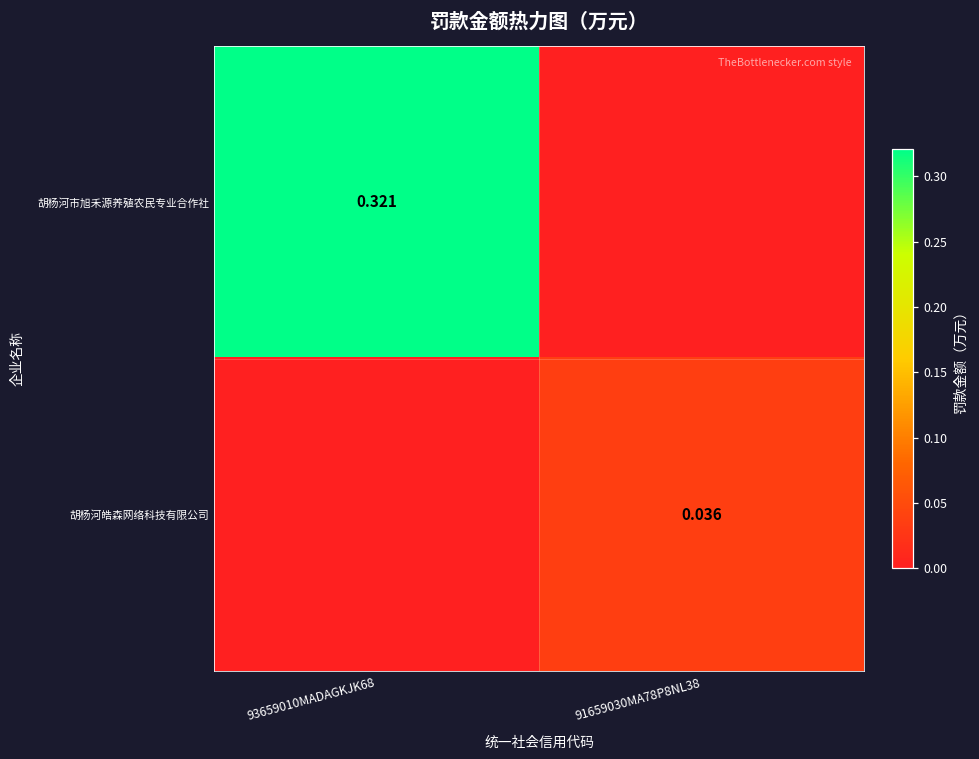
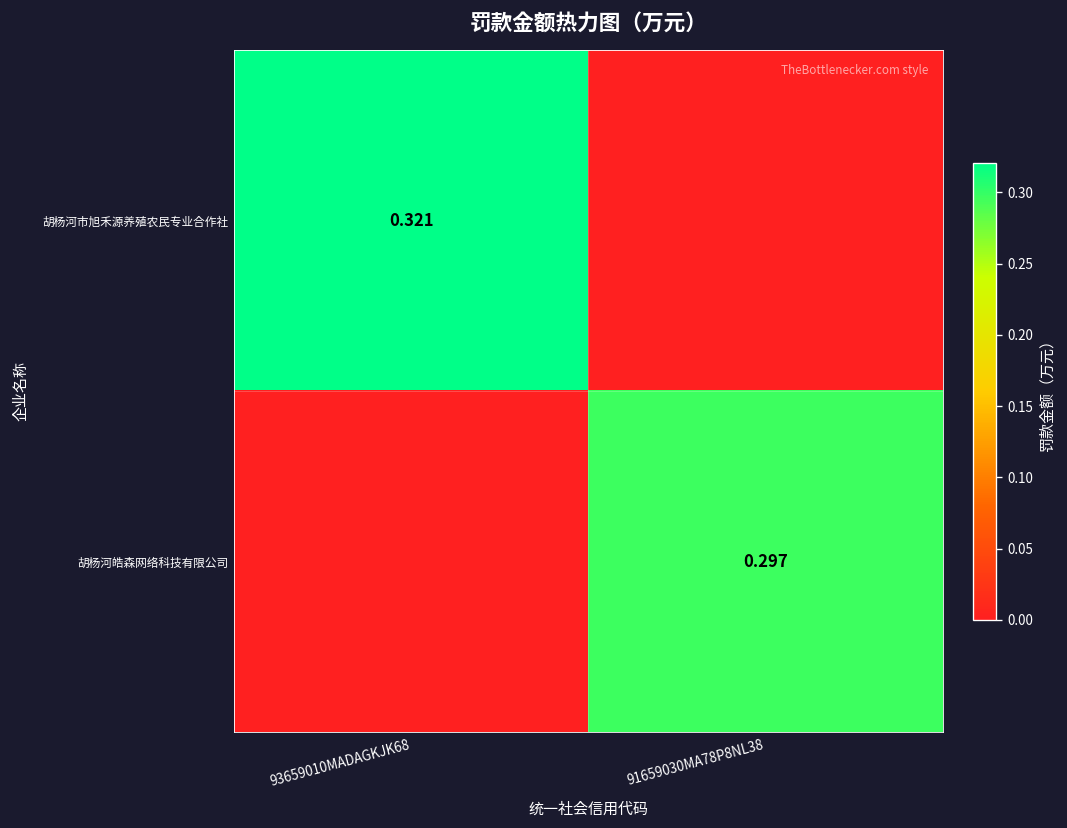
  {
    "胡杨河市旭禾源养殖农民专业合作社": {
      "93659010MADAGKJK68": 0.321
    },
    "胡杨河皓森网络科技有限公司": {
-     "91659030MA78P8NL38": 0.036
+     "91659030MA78P8NL38": 0.297
    }
  }
